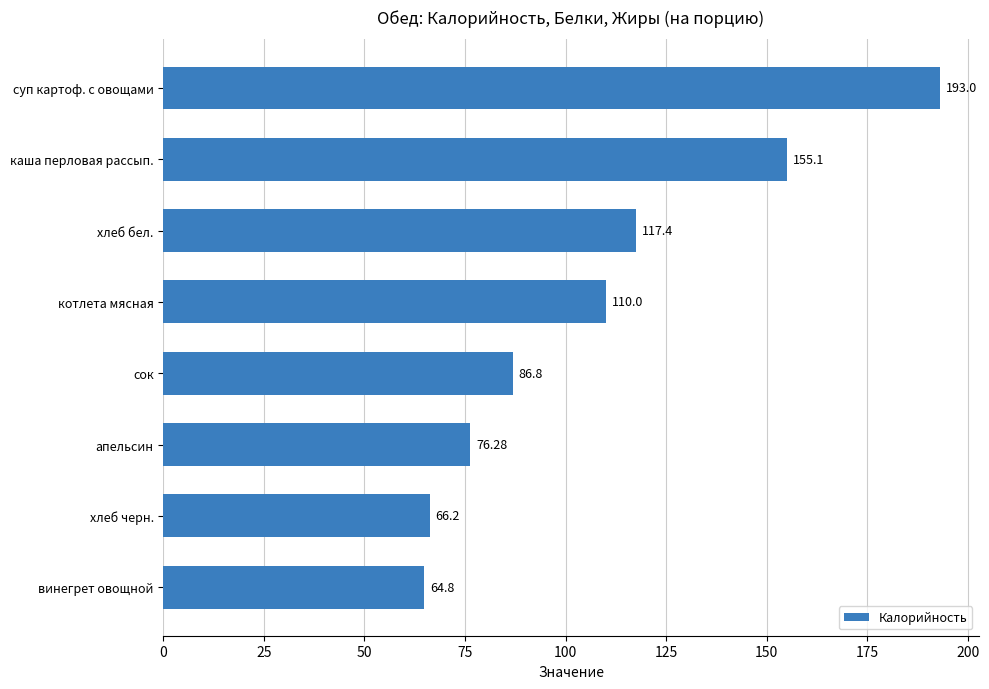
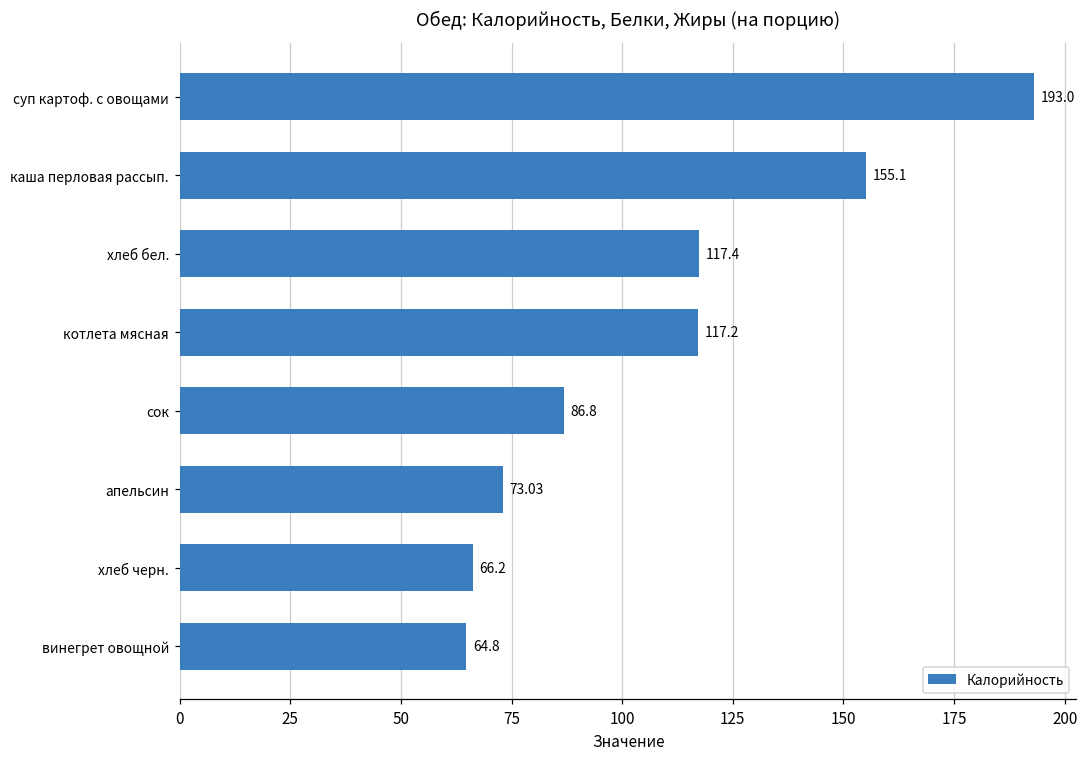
  {
    "суп картоф. с овощами": 193.0,
    "каша перловая рассып.": 155.1,
    "хлеб бел.": 117.4,
-   "котлета мясная": 110.0,
+   "котлета мясная": 117.2,
    "сок": 86.8,
-   "апельсин": 76.28,
+   "апельсин": 73.03,
    "хлеб черн.": 66.2,
    "винегрет овощной": 64.8
  }
